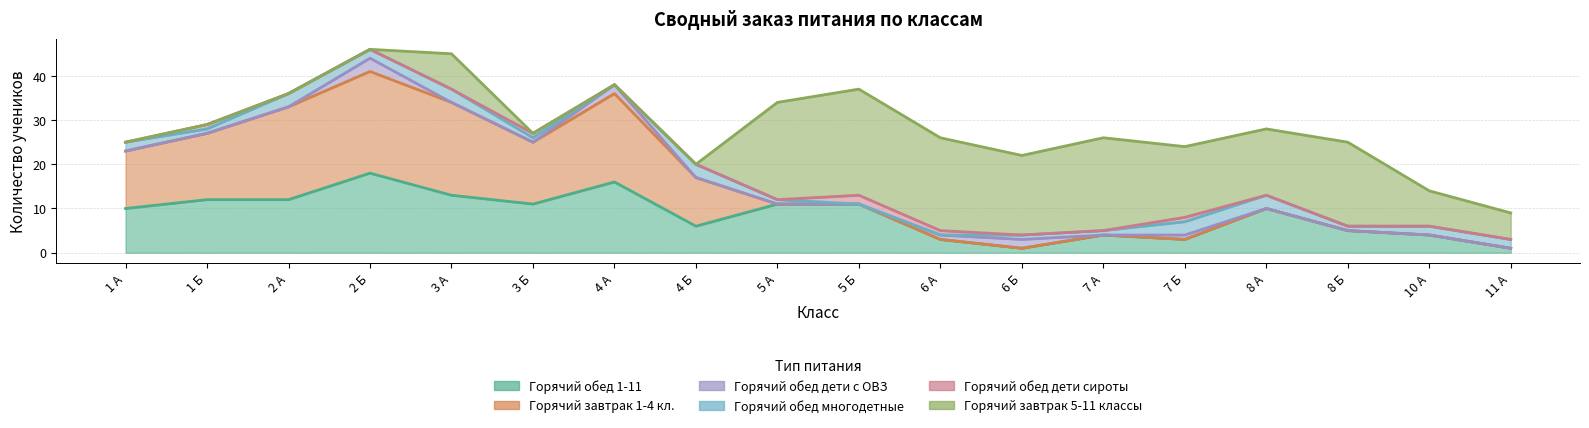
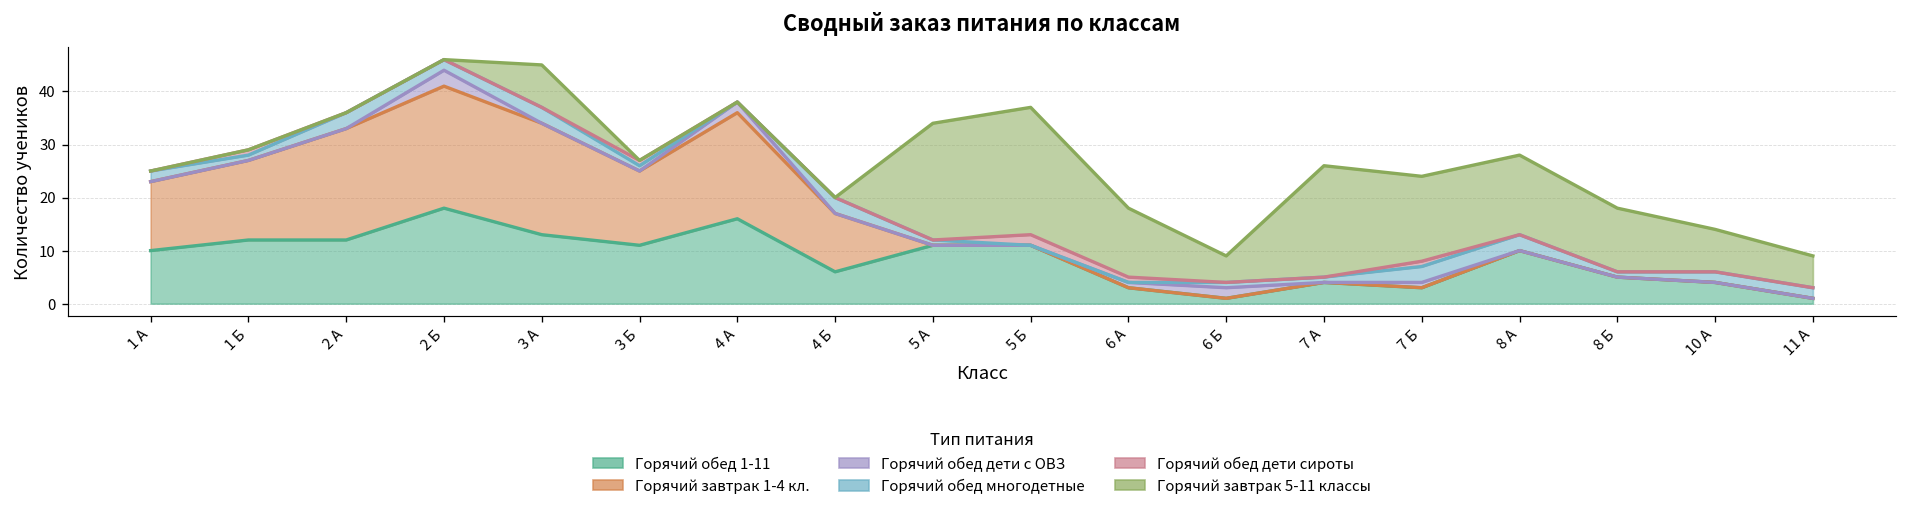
  {
    "Горячий завтрак 5-11 классы": {
      "3 А": 8,
      "5 А": 22,
      "5 Б": 24,
-     "6 А": 21,
-     "6 Б": 18,
+     "6 А": 13,
+     "6 Б": 5,
      "7 А": 21,
      "7 Б": 16,
      "8 А": 15,
-     "8 Б": 19,
+     "8 Б": 12,
      "10 А": 8,
      "11 А": 6
    }
  }
